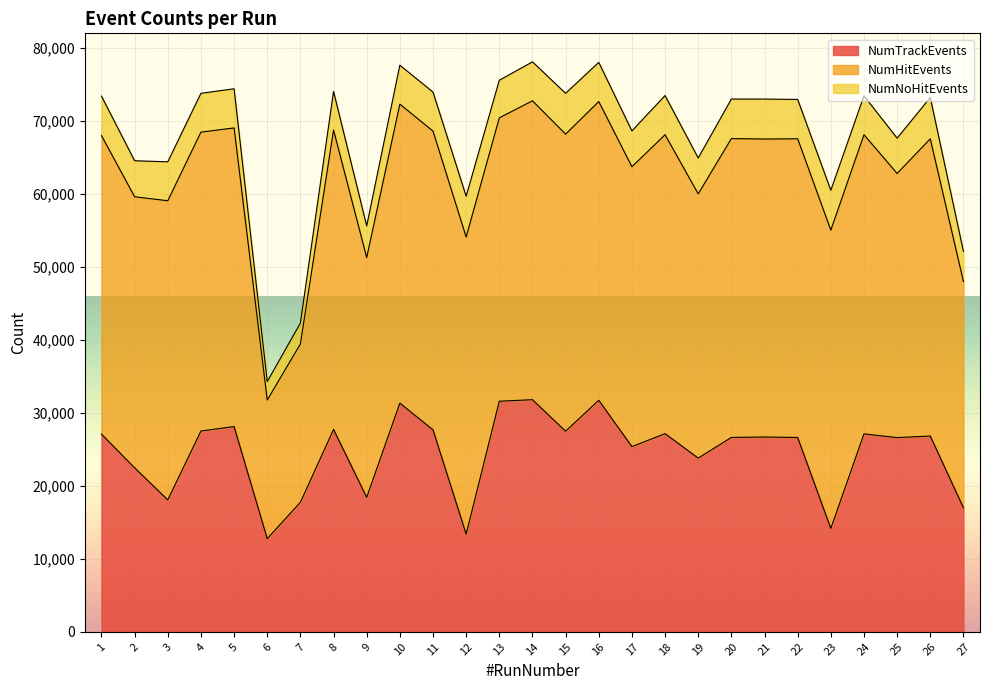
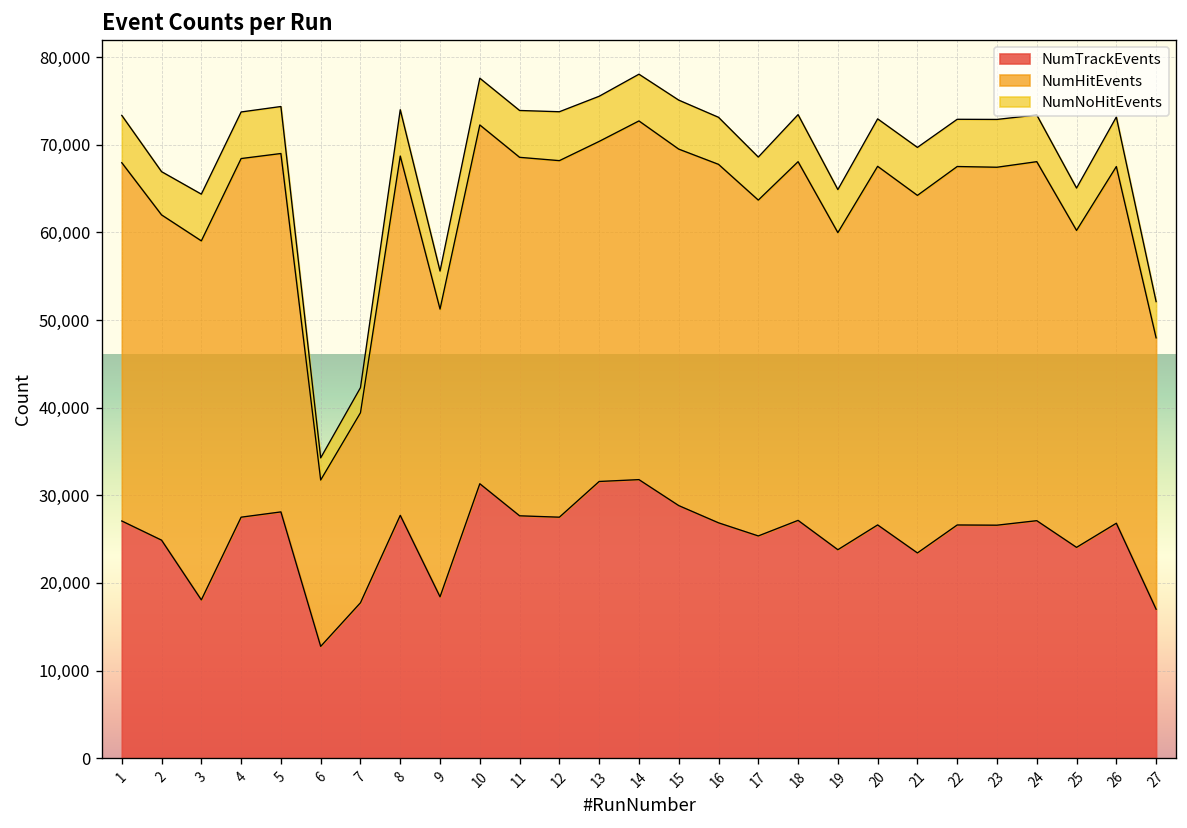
  {
    "NumTrackEvents": {
      "1": "27,000",
-     "2": "22,000",
+     "2": "25,000",
      "3": "18,000",
      "4": "27,000",
      "5": "28,000",
      "6": "13,000",
      "7": "18,000",
      "8": "28,000",
      "9": "18,000",
      "10": "31,000",
      "11": "28,000",
-     "12": "13,000",
+     "12": "27,000",
      "13": "32,000",
      "14": "32,000",
-     "15": "27,000",
-     "16": "32,000",
+     "15": "29,000",
+     "16": "27,000",
      "17": "25,000",
      "18": "27,000",
      "19": "24,000",
      "20": "27,000",
-     "21": "27,000",
+     "21": "23,000",
      "22": "27,000",
-     "23": "14,000",
+     "23": "27,000",
      "24": "27,000",
-     "25": "27,000",
+     "25": "24,000",
      "26": "27,000",
      "27": "17,000"
    }
  }
